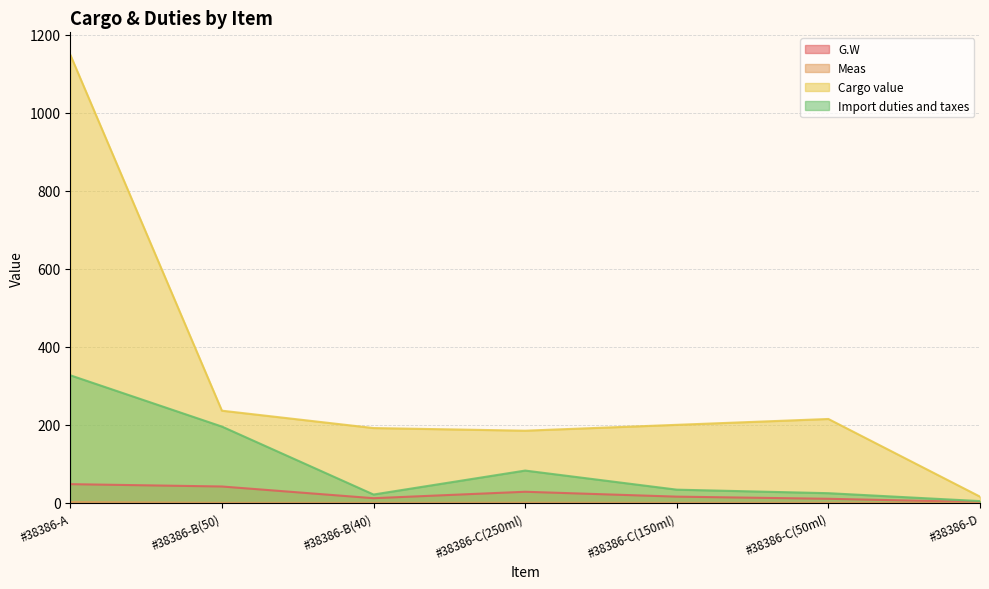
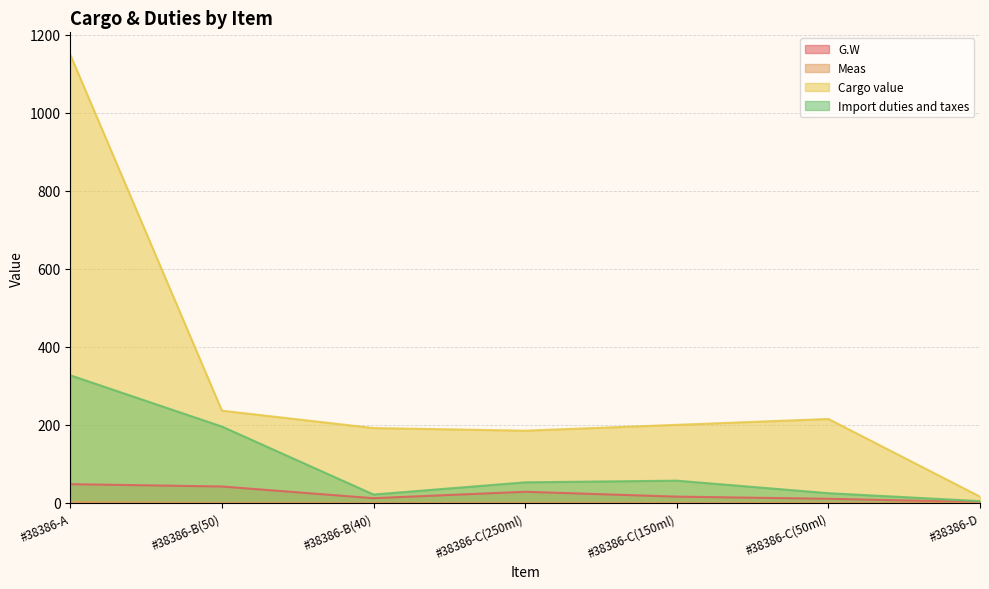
  {
    "Import duties and taxes": {
      "#38386-A": 330,
      "#38386-B(50)": 200,
      "#38386-B(40)": 20,
-     "#38386-C(250ml)": 80,
-     "#38386-C(150ml)": 30,
+     "#38386-C(250ml)": 50,
+     "#38386-C(150ml)": 60,
      "#38386-C(50ml)": 20
    }
  }
